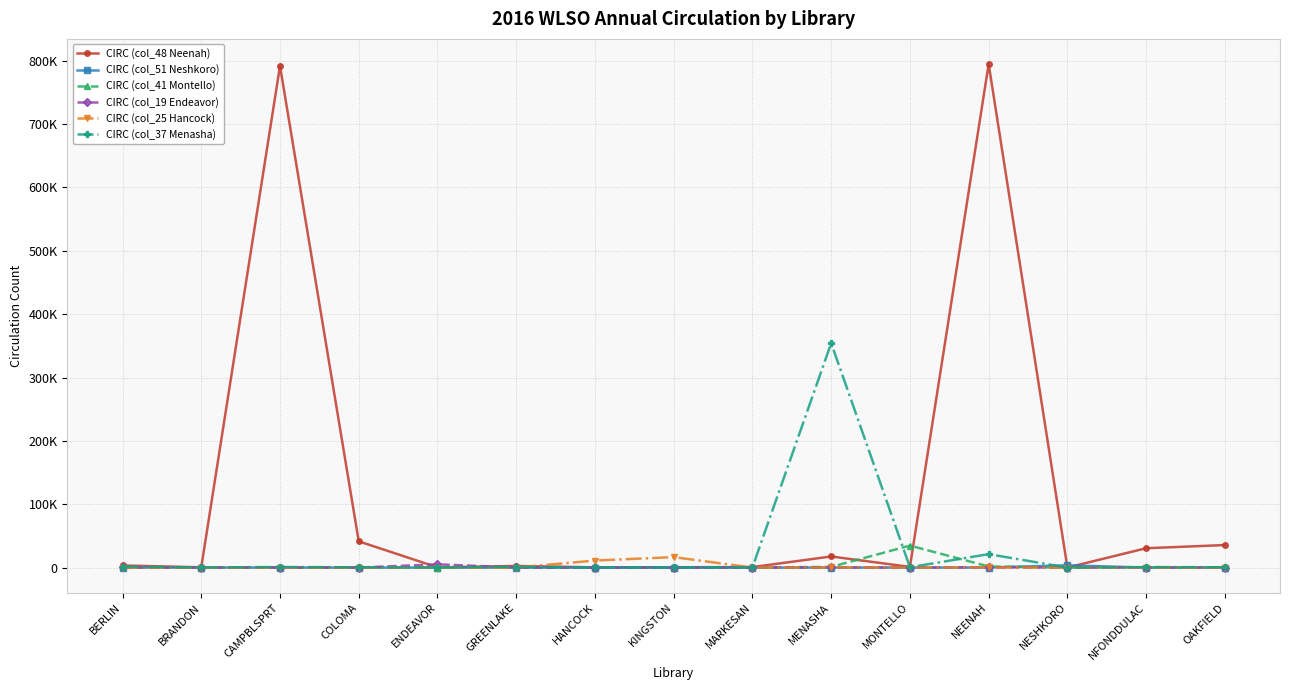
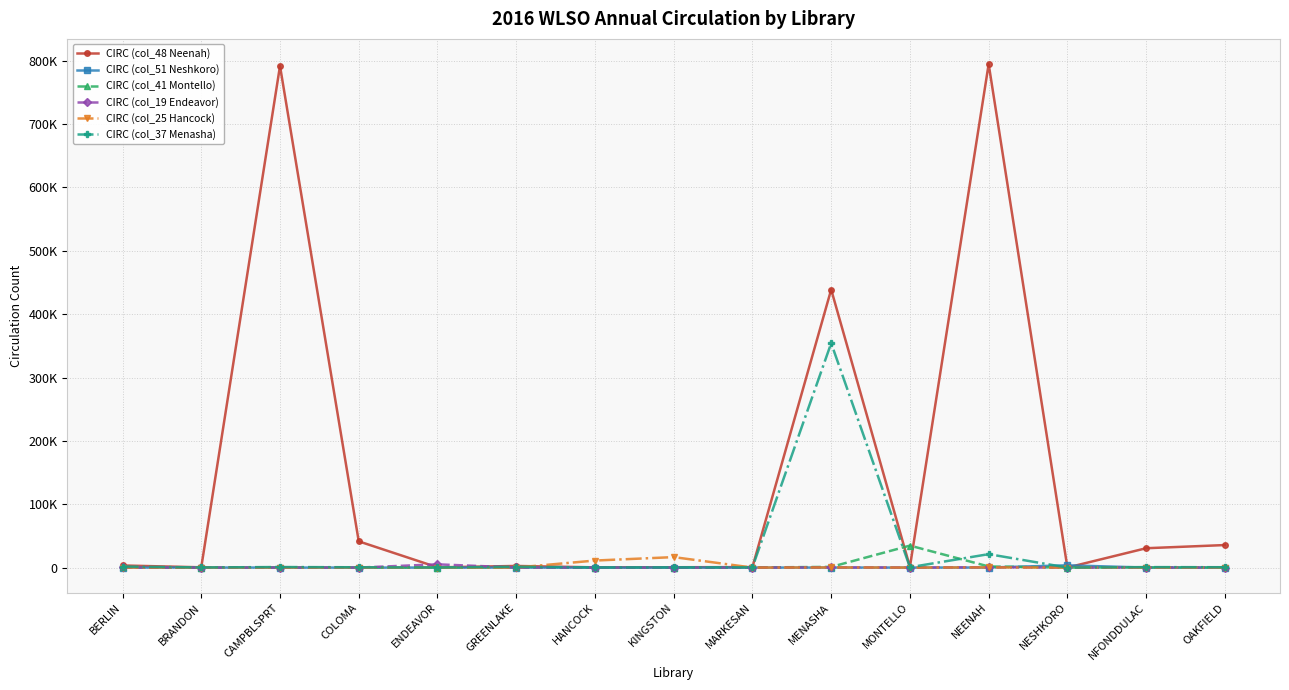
  {
    "CIRC (col_48 Neenah)": {
      "CAMPBLSPRT": 790000,
      "COLOMA": 40000,
-     "MENASHA": 20000,
+     "MENASHA": 440000,
      "NEENAH": 790000,
      "NFONDDULAC": 30000,
      "OAKFIELD": 40000
    },
    "CIRC (col_19 Endeavor)": {
      "ENDEAVOR": 10000
    },
    "CIRC (col_25 Hancock)": {
      "HANCOCK": 10000,
      "KINGSTON": 20000
    }
  }
